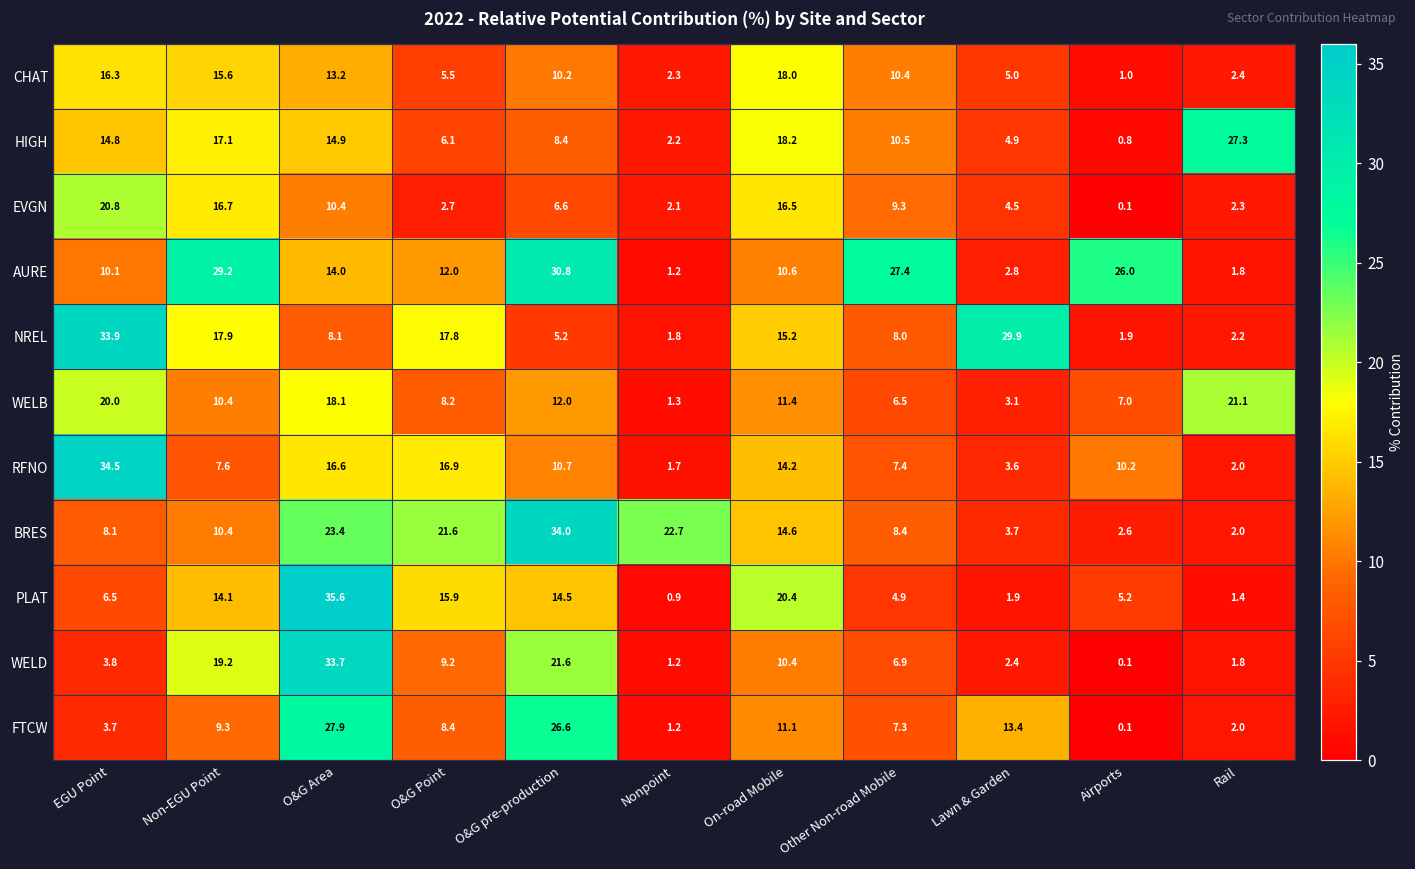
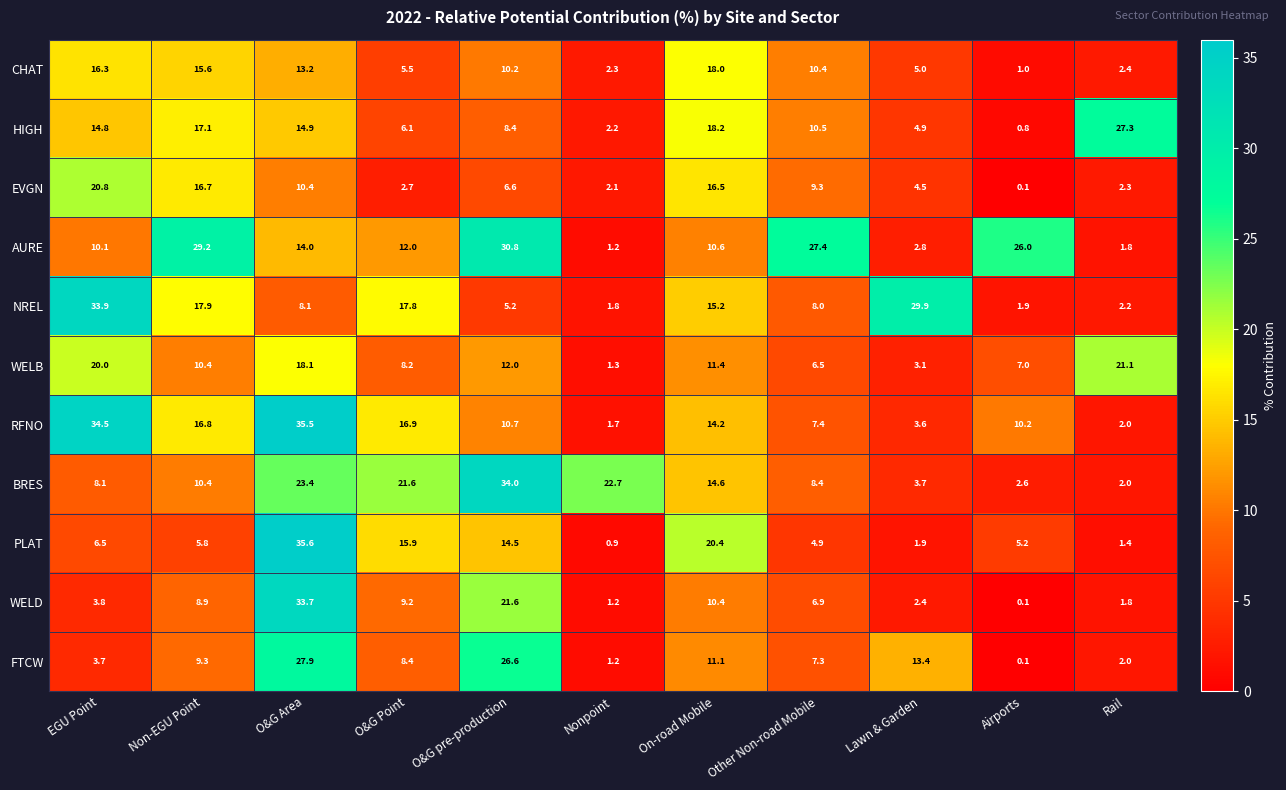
  {
    "CHAT": {
      "EGU Point": 16.3,
      "Non-EGU Point": 15.6,
      "O&G Area": 13.2,
      "O&G Point": 5.5,
      "O&G pre-production": 10.2,
      "Nonpoint": 2.3,
      "On-road Mobile": 18.0,
      "Other Non-road Mobile": 10.4,
      "Lawn & Garden": 5.0,
      "Airports": 1.0,
      "Rail": 2.4
    },
    "HIGH": {
      "EGU Point": 14.8,
      "Non-EGU Point": 17.1,
      "O&G Area": 14.9,
      "O&G Point": 6.1,
      "O&G pre-production": 8.4,
      "Nonpoint": 2.2,
      "On-road Mobile": 18.2,
      "Other Non-road Mobile": 10.5,
      "Lawn & Garden": 4.9,
      "Airports": 0.8,
      "Rail": 27.3
    },
    "EVGN": {
      "EGU Point": 20.8,
      "Non-EGU Point": 16.7,
      "O&G Area": 10.4,
      "O&G Point": 2.7,
      "O&G pre-production": 6.6,
      "Nonpoint": 2.1,
      "On-road Mobile": 16.5,
      "Other Non-road Mobile": 9.3,
      "Lawn & Garden": 4.5,
      "Airports": 0.1,
      "Rail": 2.3
    },
    "AURE": {
      "EGU Point": 10.1,
      "Non-EGU Point": 29.2,
      "O&G Area": 14.0,
      "O&G Point": 12.0,
      "O&G pre-production": 30.8,
      "Nonpoint": 1.2,
      "On-road Mobile": 10.6,
      "Other Non-road Mobile": 27.4,
      "Lawn & Garden": 2.8,
      "Airports": 26.0,
      "Rail": 1.8
    },
    "NREL": {
      "EGU Point": 33.9,
      "Non-EGU Point": 17.9,
      "O&G Area": 8.1,
      "O&G Point": 17.8,
      "O&G pre-production": 5.2,
      "Nonpoint": 1.8,
      "On-road Mobile": 15.2,
      "Other Non-road Mobile": 8.0,
      "Lawn & Garden": 29.9,
      "Airports": 1.9,
      "Rail": 2.2
    },
    "WELB": {
      "EGU Point": 20.0,
      "Non-EGU Point": 10.4,
      "O&G Area": 18.1,
      "O&G Point": 8.2,
      "O&G pre-production": 12.0,
      "Nonpoint": 1.3,
      "On-road Mobile": 11.4,
      "Other Non-road Mobile": 6.5,
      "Lawn & Garden": 3.1,
      "Airports": 7.0,
      "Rail": 21.1
    },
    "RFNO": {
      "EGU Point": 34.5,
-     "Non-EGU Point": 7.6,
-     "O&G Area": 16.6,
+     "Non-EGU Point": 16.8,
+     "O&G Area": 35.5,
      "O&G Point": 16.9,
      "O&G pre-production": 10.7,
      "Nonpoint": 1.7,
      "On-road Mobile": 14.2,
      "Other Non-road Mobile": 7.4,
      "Lawn & Garden": 3.6,
      "Airports": 10.2,
      "Rail": 2.0
    },
    "BRES": {
      "EGU Point": 8.1,
      "Non-EGU Point": 10.4,
      "O&G Area": 23.4,
      "O&G Point": 21.6,
      "O&G pre-production": 34.0,
      "Nonpoint": 22.7,
      "On-road Mobile": 14.6,
      "Other Non-road Mobile": 8.4,
      "Lawn & Garden": 3.7,
      "Airports": 2.6,
      "Rail": 2.0
    },
    "PLAT": {
      "EGU Point": 6.5,
-     "Non-EGU Point": 14.1,
+     "Non-EGU Point": 5.8,
      "O&G Area": 35.6,
      "O&G Point": 15.9,
      "O&G pre-production": 14.5,
      "Nonpoint": 0.9,
      "On-road Mobile": 20.4,
      "Other Non-road Mobile": 4.9,
      "Lawn & Garden": 1.9,
      "Airports": 5.2,
      "Rail": 1.4
    },
    "WELD": {
      "EGU Point": 3.8,
-     "Non-EGU Point": 19.2,
+     "Non-EGU Point": 8.9,
      "O&G Area": 33.7,
      "O&G Point": 9.2,
      "O&G pre-production": 21.6,
      "Nonpoint": 1.2,
      "On-road Mobile": 10.4,
      "Other Non-road Mobile": 6.9,
      "Lawn & Garden": 2.4,
      "Airports": 0.1,
      "Rail": 1.8
    },
    "FTCW": {
      "EGU Point": 3.7,
      "Non-EGU Point": 9.3,
      "O&G Area": 27.9,
      "O&G Point": 8.4,
      "O&G pre-production": 26.6,
      "Nonpoint": 1.2,
      "On-road Mobile": 11.1,
      "Other Non-road Mobile": 7.3,
      "Lawn & Garden": 13.4,
      "Airports": 0.1,
      "Rail": 2.0
    }
  }
